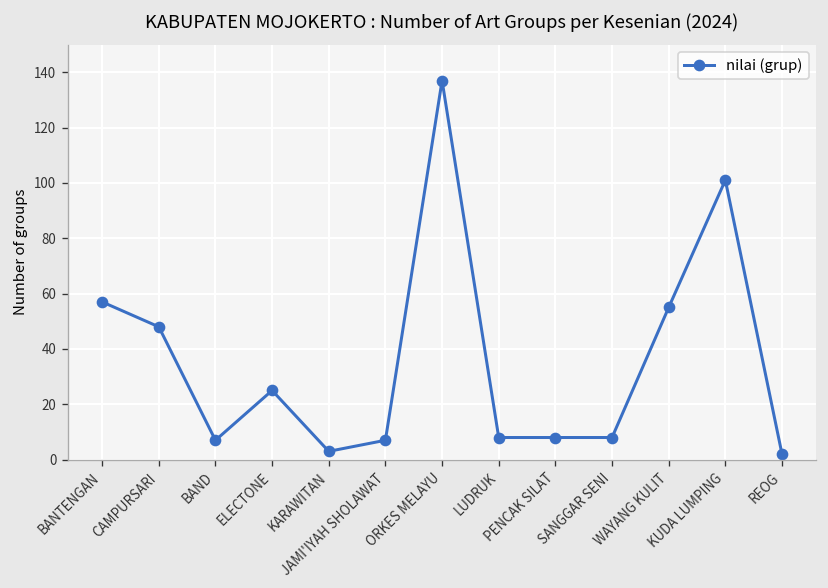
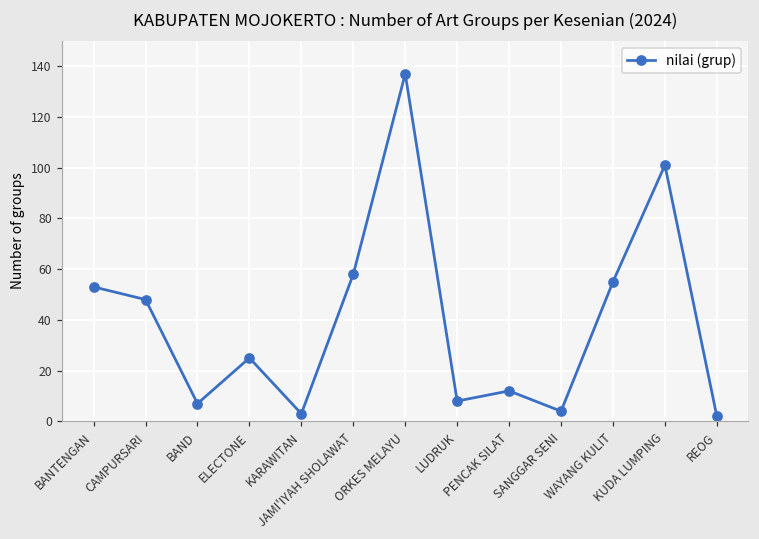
  {
-   "BANTENGAN": 57,
+   "BANTENGAN": 53,
    "CAMPURSARI": 48,
    "BAND": 7,
    "ELECTONE": 25,
    "KARAWITAN": 3,
-   "JAMI'IYAH SHOLAWAT": 7,
+   "JAMI'IYAH SHOLAWAT": 58,
    "ORKES MELAYU": 137,
    "LUDRUK": 8,
-   "PENCAK SILAT": 8,
-   "SANGGAR SENI": 8,
+   "PENCAK SILAT": 12,
+   "SANGGAR SENI": 4,
    "WAYANG KULIT": 55,
    "KUDA LUMPING": 101,
    "REOG": 2
  }
